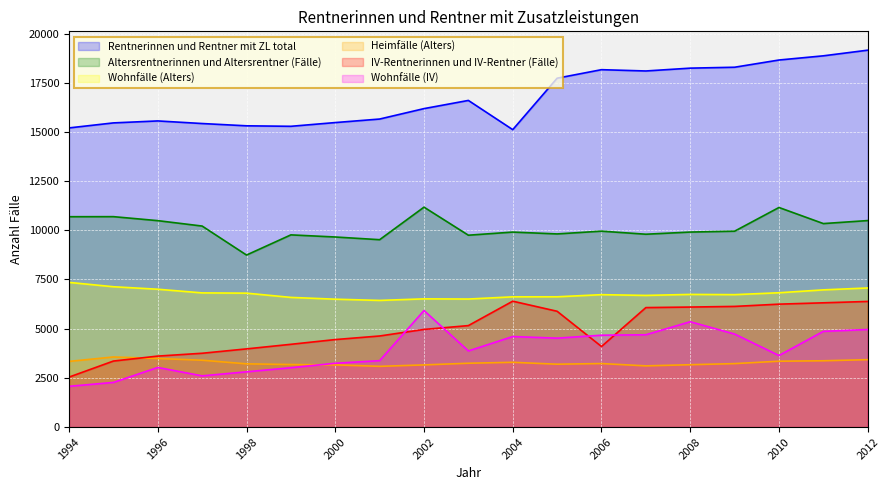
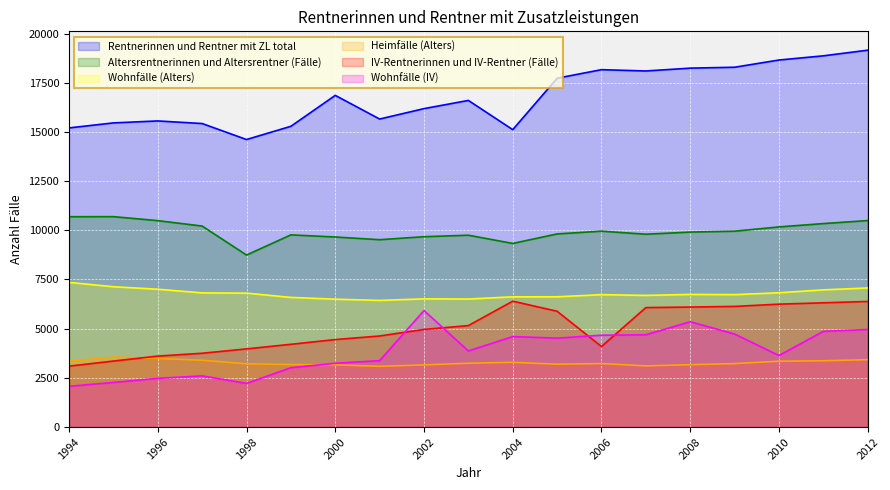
  {
    "Rentnerinnen und Rentner mit ZL total": {
      "1994": 15200,
      "1996": 15600,
-     "1998": 15300,
-     "2000": 15500,
+     "1998": 14600,
+     "2000": 16900,
      "2002": 16200,
      "2004": 15100,
      "2006": 18200,
      "2008": 18200,
      "2010": 18700,
      "2012": 19200
    },
    "Altersrentnerinnen und Altersrentner (Fälle)": {
      "1994": 10700,
      "1996": 10500,
      "1998": 8700,
      "2000": 9700,
-     "2002": 11200,
-     "2004": 9900,
+     "2002": 9700,
+     "2004": 9300,
      "2006": 10000,
      "2008": 9900,
-     "2010": 11200,
+     "2010": 10200,
      "2012": 10500
    },
    "IV-Rentnerinnen und IV-Rentner (Fälle)": {
-     "1994": 2500,
+     "1994": 3100,
      "1998": 4000,
      "2000": 4400,
      "2002": 5000,
      "2004": 6400,
      "2006": 4100,
      "2008": 6100,
      "2010": 6200,
      "2012": 6400
    },
    "Wohnfälle (IV)": {
      "1994": 2100,
-     "1996": 3000,
-     "1998": 2800,
+     "1996": 2500,
+     "1998": 2200,
      "2002": 5900,
      "2004": 4600,
      "2006": 4700,
      "2008": 5400,
      "2010": 3600,
      "2012": 5000
    }
  }
